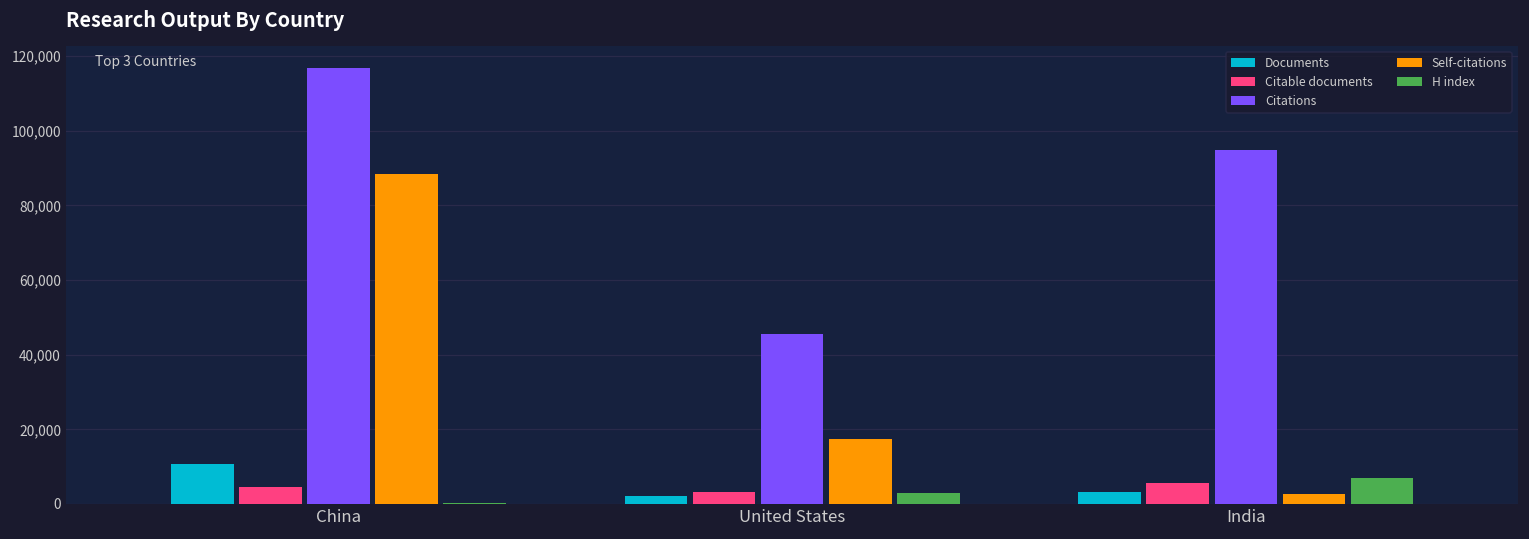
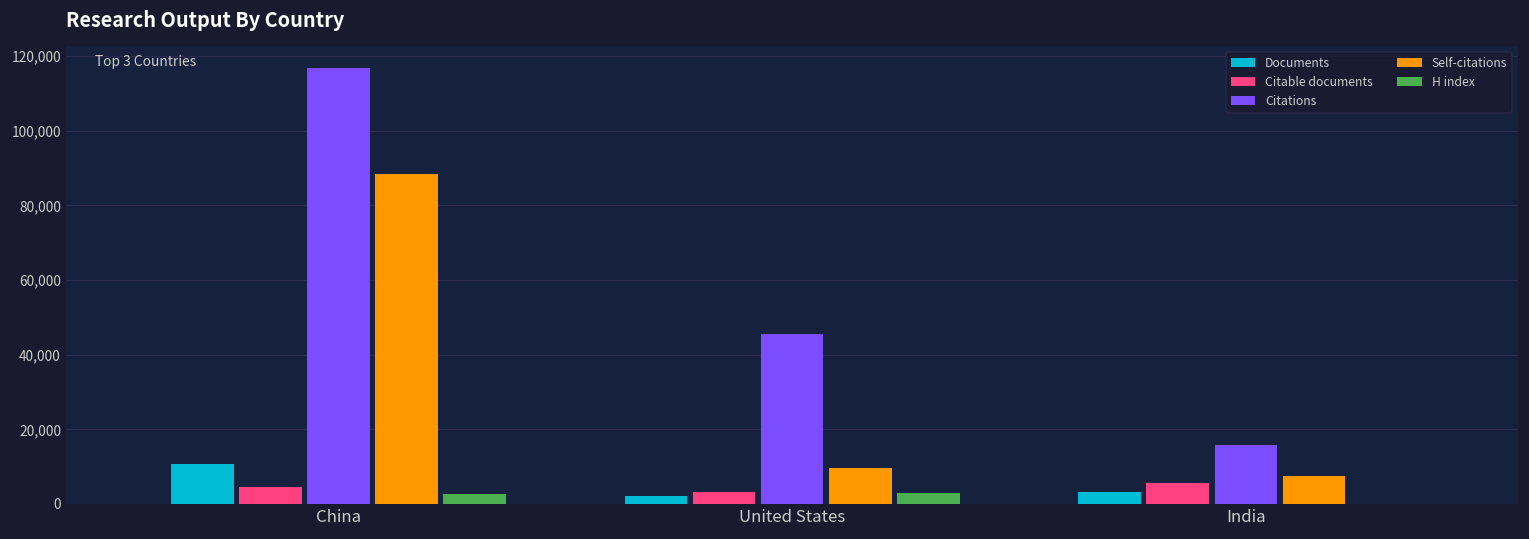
  {
    "Documents": {
      "China": "11,000",
      "United States": "2,000",
      "India": "3,000"
    },
    "Citable documents": {
      "China": "5,000",
      "United States": "3,000",
      "India": "6,000"
    },
    "Citations": {
      "China": "117,000",
      "United States": "46,000",
-     "India": "95,000"
+     "India": "16,000"
    },
    "Self-citations": {
      "China": "88,000",
-     "United States": "18,000",
-     "India": "3,000"
+     "United States": "10,000",
+     "India": "7,000"
    },
    "H index": {
-     "China": "0",
+     "China": "3,000",
      "United States": "3,000",
-     "India": "7,000"
+     "India": "0"
    }
  }
